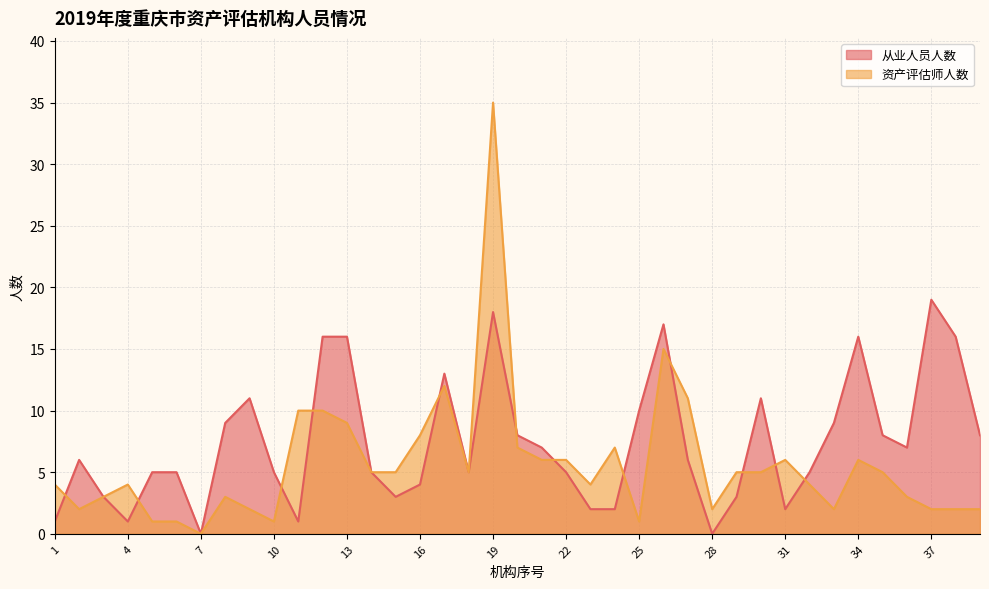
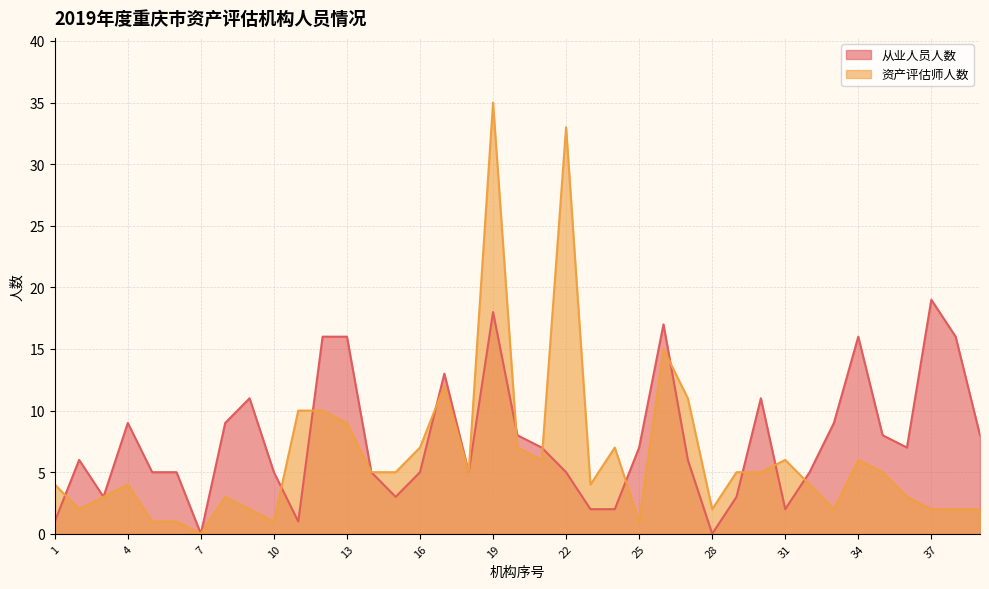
  {
    "从业人员人数": {
      "1": 1,
-     "4": 1,
+     "4": 9,
      "10": 5,
      "13": 16,
-     "16": 4,
+     "16": 5,
      "19": 18,
      "22": 5,
-     "25": 10,
+     "25": 7,
      "28": 0,
      "31": 2,
      "34": 16,
      "37": 19
    },
    "资产评估师人数": {
      "1": 4,
      "4": 4,
      "10": 1,
      "13": 9,
-     "16": 8,
+     "16": 7,
      "19": 35,
-     "22": 6,
+     "22": 33,
      "25": 1,
      "28": 2,
      "31": 6,
      "34": 6,
      "37": 2
    }
  }
